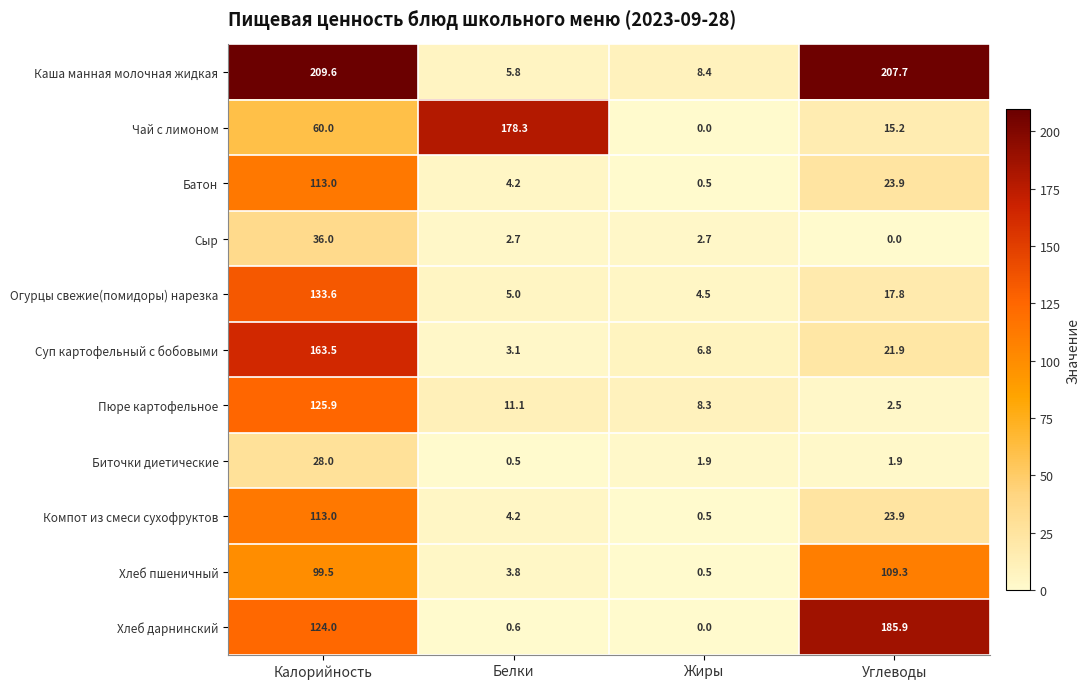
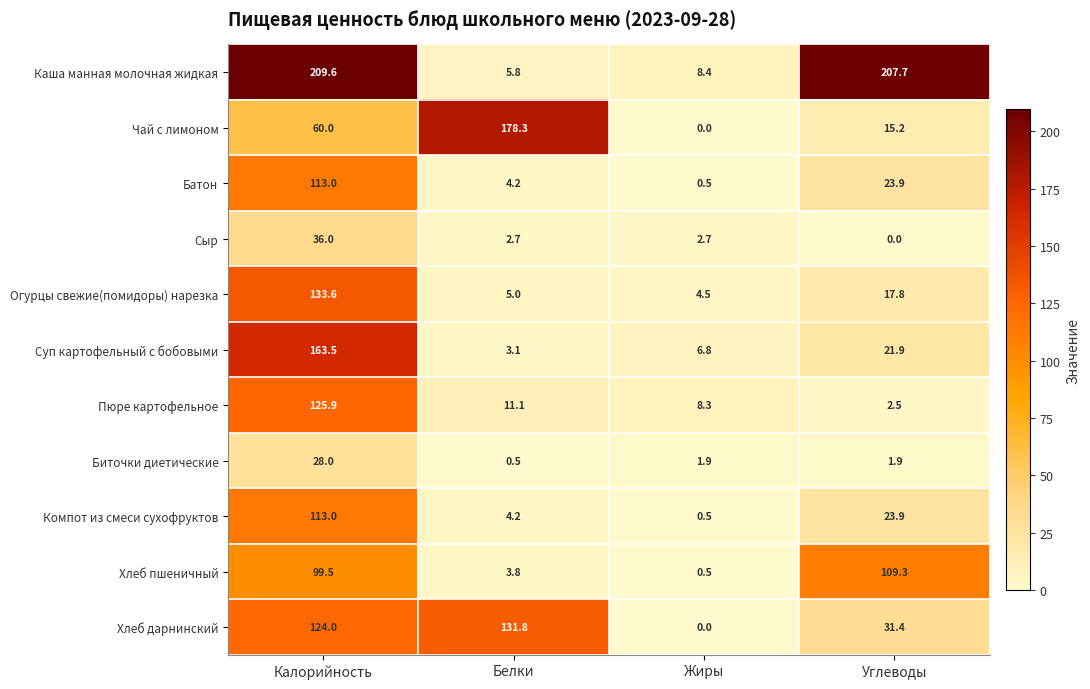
  {
    "Каша манная молочная жидкая": {
      "Калорийность": 209.6,
      "Белки": 5.8,
      "Жиры": 8.4,
      "Углеводы": 207.7
    },
    "Чай с лимоном": {
      "Калорийность": 60.0,
      "Белки": 178.3,
      "Жиры": 0.0,
      "Углеводы": 15.2
    },
    "Батон": {
      "Калорийность": 113.0,
      "Белки": 4.2,
      "Жиры": 0.5,
      "Углеводы": 23.9
    },
    "Сыр": {
      "Калорийность": 36.0,
      "Белки": 2.7,
      "Жиры": 2.7,
      "Углеводы": 0.0
    },
    "Огурцы свежие(помидоры) нарезка": {
      "Калорийность": 133.6,
      "Белки": 5.0,
      "Жиры": 4.5,
      "Углеводы": 17.8
    },
    "Суп картофельный с бобовыми": {
      "Калорийность": 163.5,
      "Белки": 3.1,
      "Жиры": 6.8,
      "Углеводы": 21.9
    },
    "Пюре картофельное": {
      "Калорийность": 125.9,
      "Белки": 11.1,
      "Жиры": 8.3,
      "Углеводы": 2.5
    },
    "Биточки диетические": {
      "Калорийность": 28.0,
      "Белки": 0.5,
      "Жиры": 1.9,
      "Углеводы": 1.9
    },
    "Компот из смеси сухофруктов": {
      "Калорийность": 113.0,
      "Белки": 4.2,
      "Жиры": 0.5,
      "Углеводы": 23.9
    },
    "Хлеб пшеничный": {
      "Калорийность": 99.5,
      "Белки": 3.8,
      "Жиры": 0.5,
      "Углеводы": 109.3
    },
    "Хлеб дарнинский": {
      "Калорийность": 124.0,
-     "Белки": 0.6,
+     "Белки": 131.8,
      "Жиры": 0.0,
-     "Углеводы": 185.9
+     "Углеводы": 31.4
    }
  }
